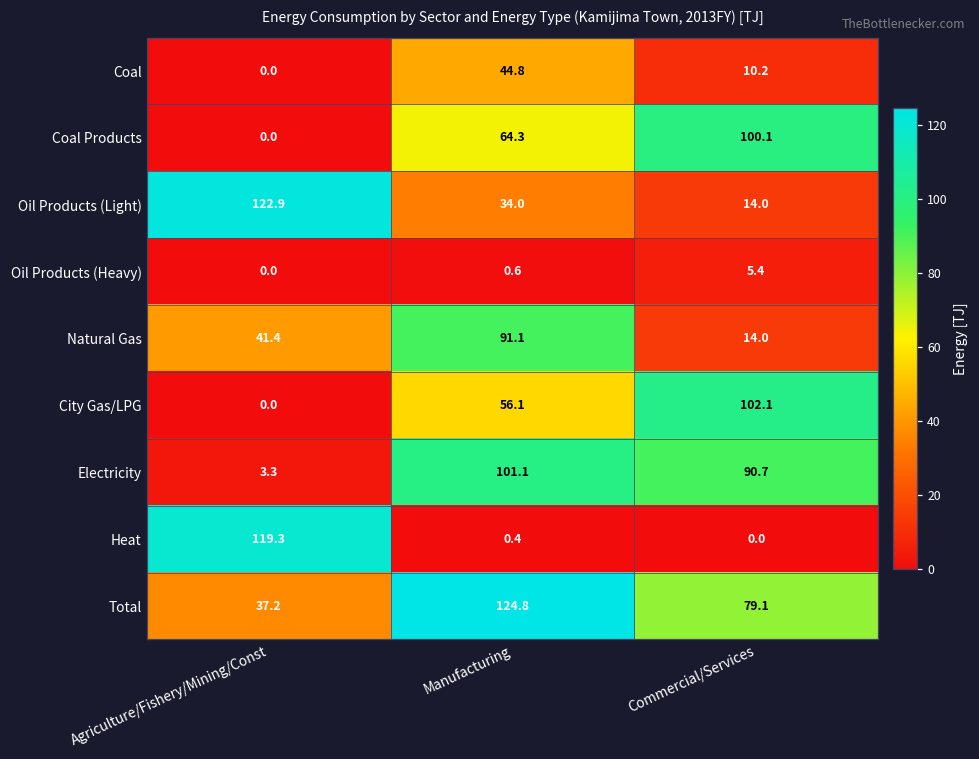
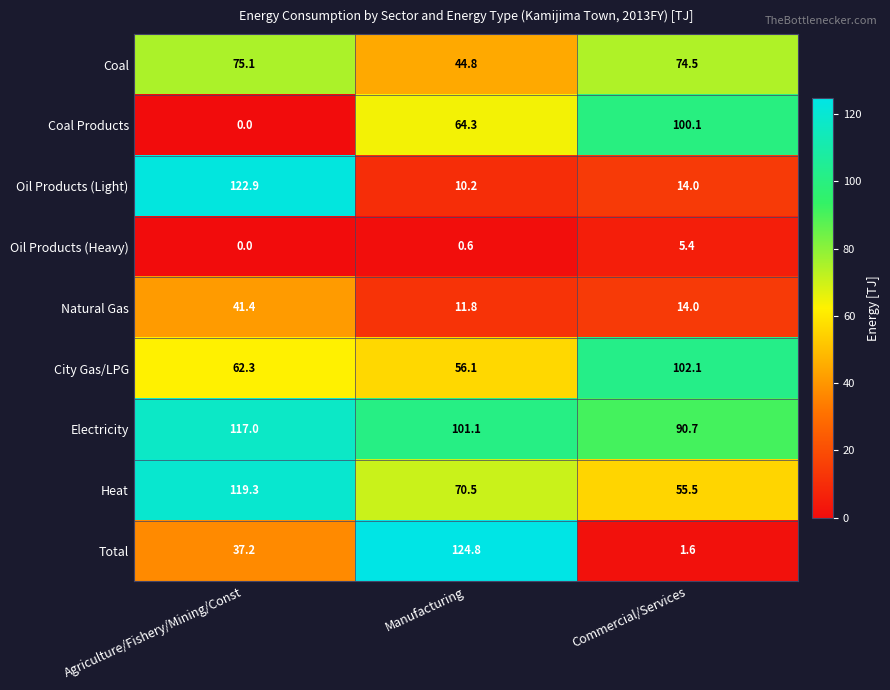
  {
    "Coal": {
-     "Agriculture/Fishery/Mining/Const": 0.0,
+     "Agriculture/Fishery/Mining/Const": 75.1,
      "Manufacturing": 44.8,
-     "Commercial/Services": 10.2
+     "Commercial/Services": 74.5
    },
    "Coal Products": {
      "Agriculture/Fishery/Mining/Const": 0.0,
      "Manufacturing": 64.3,
      "Commercial/Services": 100.1
    },
    "Oil Products (Light)": {
      "Agriculture/Fishery/Mining/Const": 122.9,
-     "Manufacturing": 34.0,
+     "Manufacturing": 10.2,
      "Commercial/Services": 14.0
    },
    "Oil Products (Heavy)": {
      "Agriculture/Fishery/Mining/Const": 0.0,
      "Manufacturing": 0.6,
      "Commercial/Services": 5.4
    },
    "Natural Gas": {
      "Agriculture/Fishery/Mining/Const": 41.4,
-     "Manufacturing": 91.1,
+     "Manufacturing": 11.8,
      "Commercial/Services": 14.0
    },
    "City Gas/LPG": {
-     "Agriculture/Fishery/Mining/Const": 0.0,
+     "Agriculture/Fishery/Mining/Const": 62.3,
      "Manufacturing": 56.1,
      "Commercial/Services": 102.1
    },
    "Electricity": {
-     "Agriculture/Fishery/Mining/Const": 3.3,
+     "Agriculture/Fishery/Mining/Const": 117.0,
      "Manufacturing": 101.1,
      "Commercial/Services": 90.7
    },
    "Heat": {
      "Agriculture/Fishery/Mining/Const": 119.3,
-     "Manufacturing": 0.4,
-     "Commercial/Services": 0.0
+     "Manufacturing": 70.5,
+     "Commercial/Services": 55.5
    },
    "Total": {
      "Agriculture/Fishery/Mining/Const": 37.2,
      "Manufacturing": 124.8,
-     "Commercial/Services": 79.1
+     "Commercial/Services": 1.6
    }
  }
